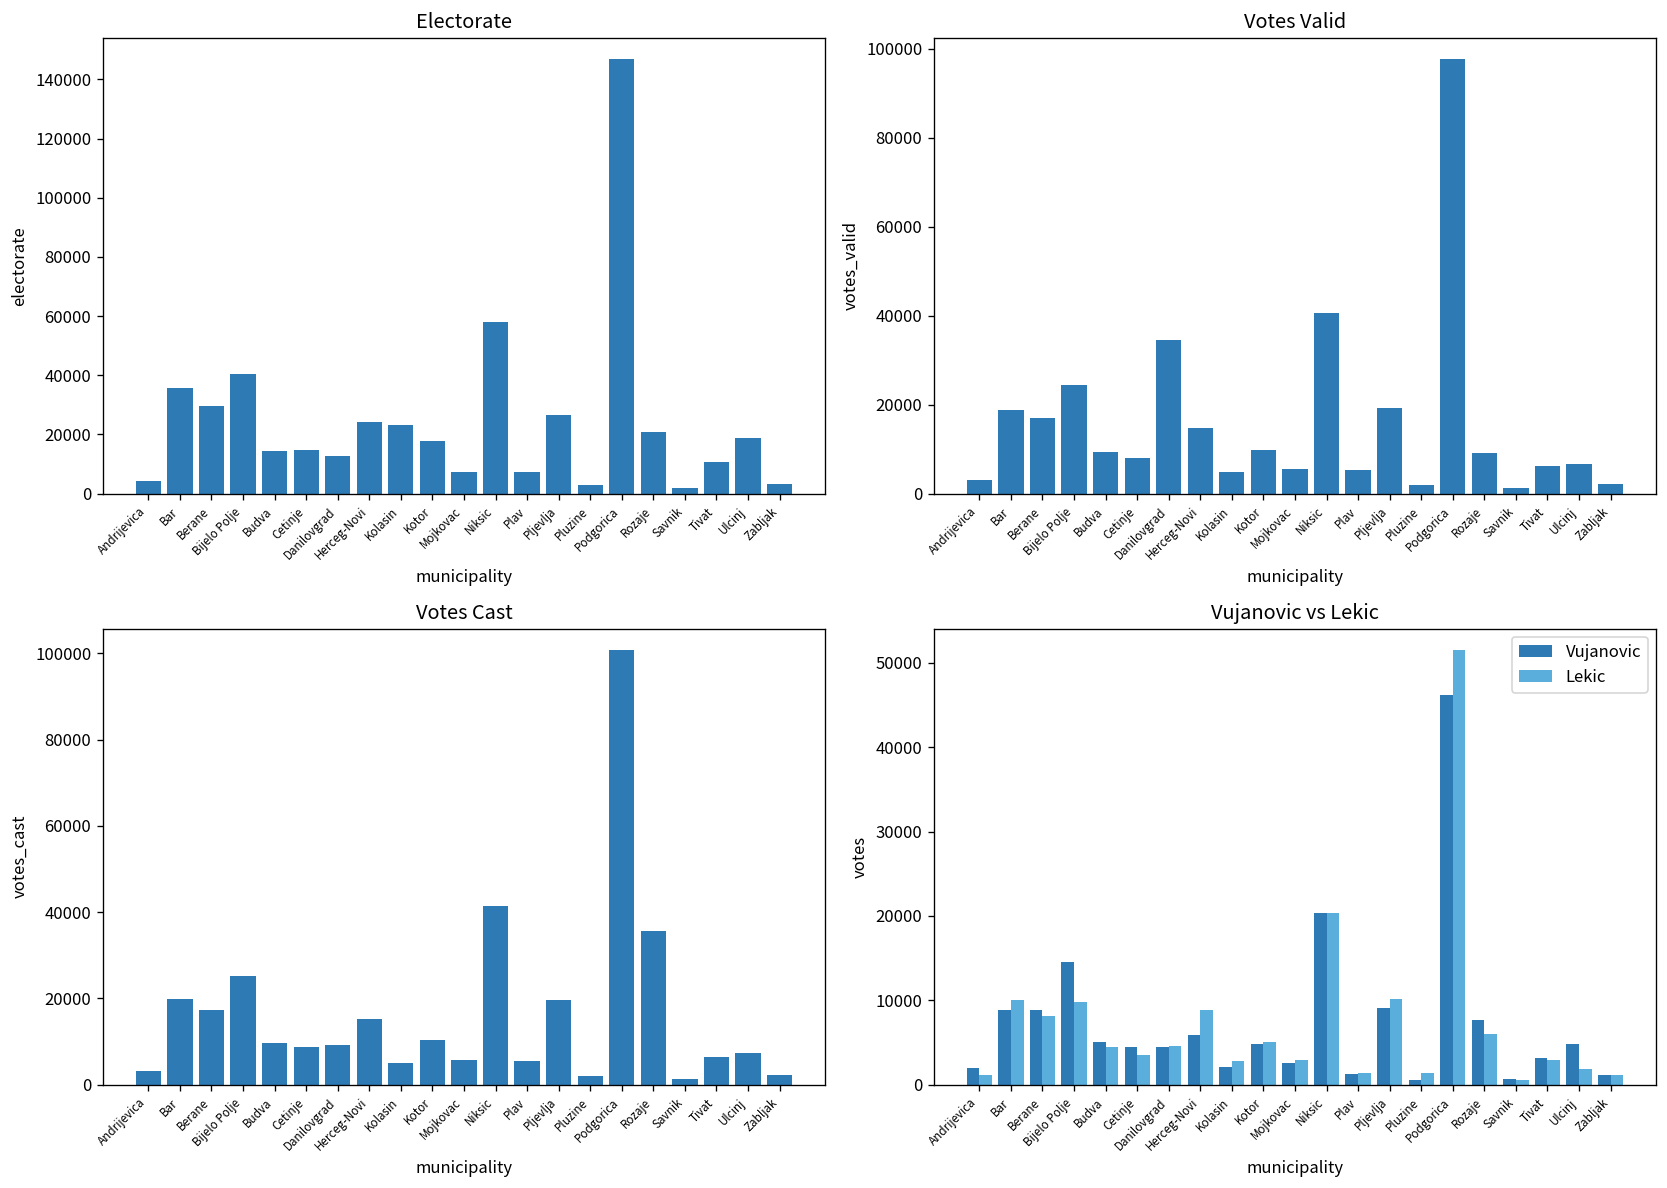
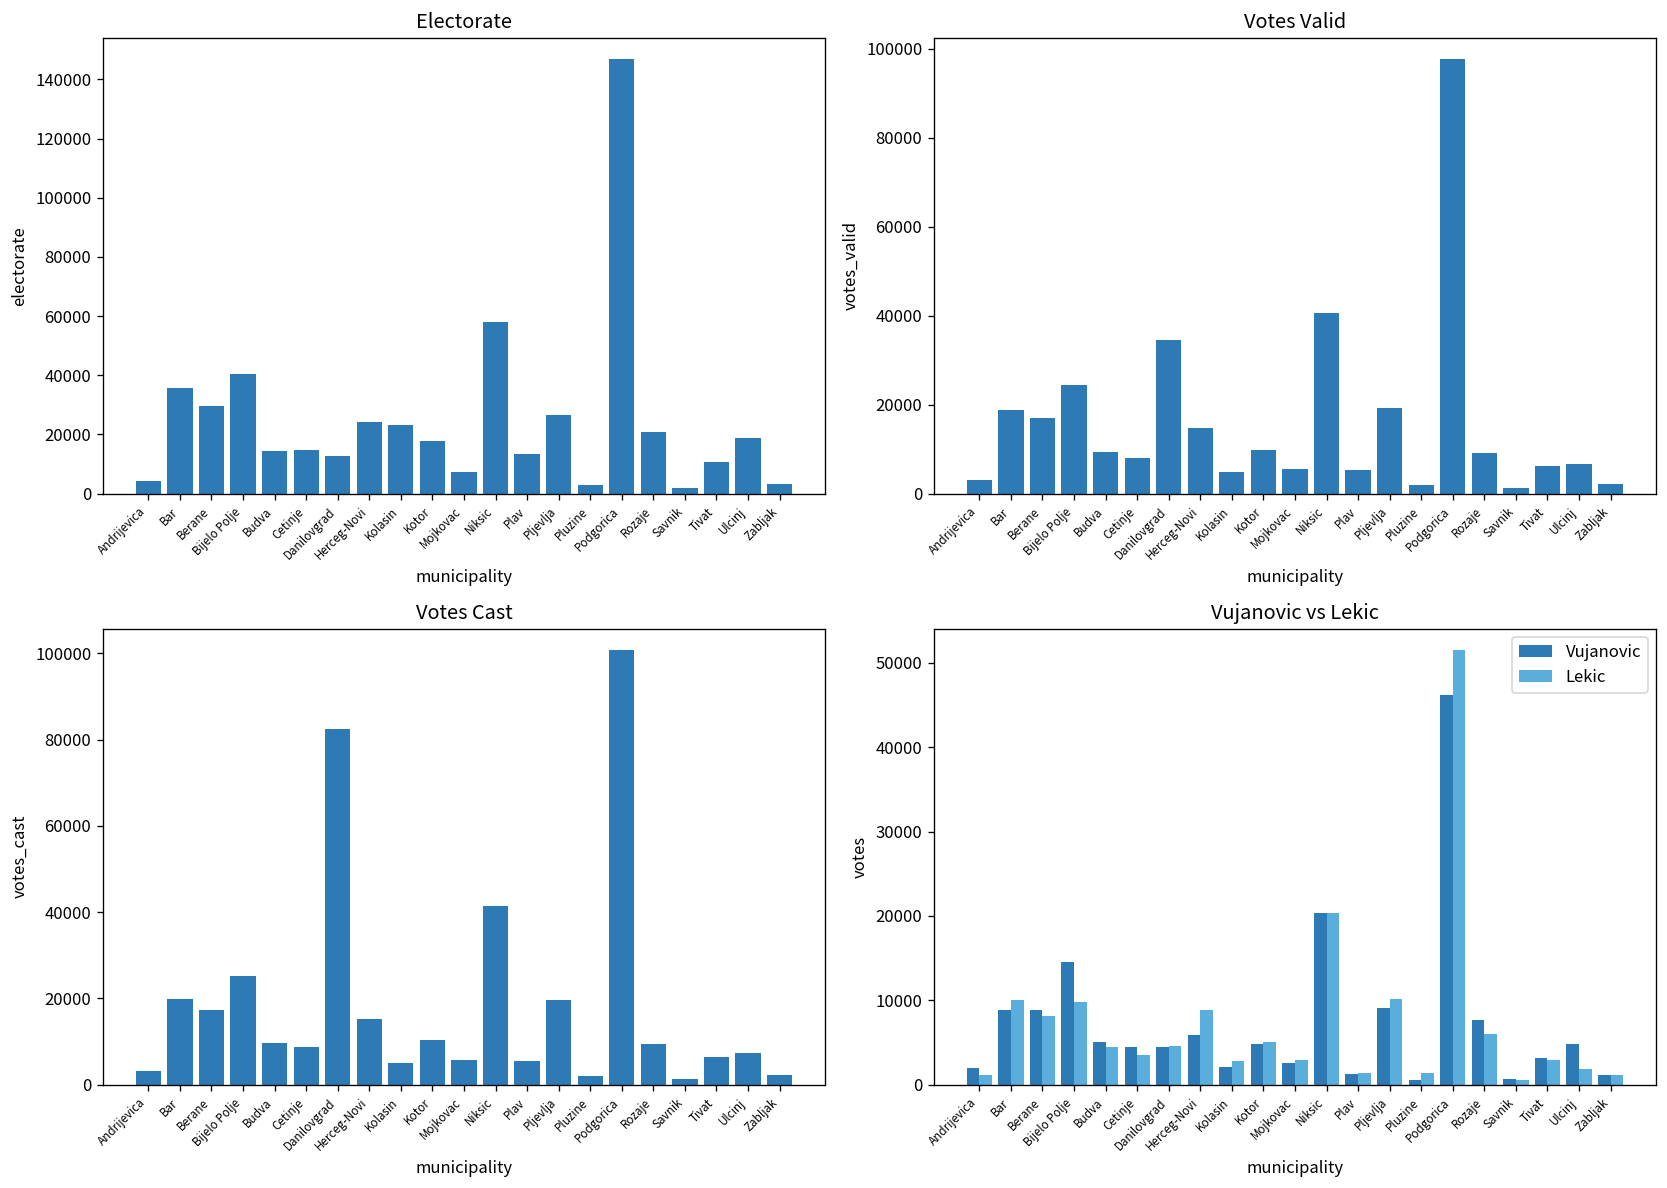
  {
    "Electorate": {
      "Andrijevica": 4000,
      "Bar": 36000,
      "Berane": 30000,
      "Bijelo Polje": 40000,
      "Budva": 14000,
      "Cetinje": 15000,
      "Danilovgrad": 13000,
      "Herceg-Novi": 24000,
      "Kolasin": 23000,
      "Kotor": 18000,
      "Mojkovac": 7000,
      "Niksic": 58000,
-     "Plav": 7000,
+     "Plav": 13000,
      "Pljevlja": 27000,
      "Pluzine": 3000,
      "Podgorica": 147000,
      "Rozaje": 21000,
      "Savnik": 2000,
      "Tivat": 11000,
      "Ulcinj": 19000,
      "Zabljak": 3000
    },
    "Votes Valid": {
      "Andrijevica": 3000,
      "Bar": 19000,
      "Berane": 17000,
      "Bijelo Polje": 24000,
      "Budva": 9000,
      "Cetinje": 8000,
      "Danilovgrad": 35000,
      "Herceg-Novi": 15000,
      "Kolasin": 5000,
      "Kotor": 10000,
      "Mojkovac": 6000,
      "Niksic": 41000,
      "Plav": 5000,
      "Pljevlja": 19000,
      "Pluzine": 2000,
      "Podgorica": 98000,
      "Rozaje": 9000,
      "Savnik": 1000,
      "Tivat": 6000,
      "Ulcinj": 7000,
      "Zabljak": 2000
    },
    "Votes Cast": {
      "Andrijevica": 3000,
      "Bar": 20000,
      "Berane": 17000,
      "Bijelo Polje": 25000,
      "Budva": 10000,
      "Cetinje": 9000,
-     "Danilovgrad": 9000,
+     "Danilovgrad": 82000,
      "Herceg-Novi": 15000,
      "Kolasin": 5000,
      "Kotor": 10000,
      "Mojkovac": 6000,
      "Niksic": 42000,
      "Plav": 6000,
      "Pljevlja": 20000,
      "Pluzine": 2000,
      "Podgorica": 101000,
-     "Rozaje": 36000,
+     "Rozaje": 9000,
      "Savnik": 1000,
      "Tivat": 7000,
      "Ulcinj": 7000,
      "Zabljak": 2000
    },
    "Vujanovic vs Lekic": {
      "Vujanovic": {
        "Andrijevica": 2000,
        "Bar": 9000,
        "Berane": 9000,
        "Bijelo Polje": 15000,
        "Budva": 5000,
        "Cetinje": 5000,
        "Danilovgrad": 4000,
        "Herceg-Novi": 6000,
        "Kolasin": 2000,
        "Kotor": 5000,
        "Mojkovac": 3000,
        "Niksic": 20000,
        "Plav": 1000,
        "Pljevlja": 9000,
        "Pluzine": 1000,
        "Podgorica": 46000,
        "Rozaje": 8000,
        "Savnik": 1000,
        "Tivat": 3000,
        "Ulcinj": 5000,
        "Zabljak": 1000
      },
      "Lekic": {
        "Andrijevica": 1000,
        "Bar": 10000,
        "Berane": 8000,
        "Bijelo Polje": 10000,
        "Budva": 4000,
        "Cetinje": 4000,
        "Danilovgrad": 5000,
        "Herceg-Novi": 9000,
        "Kolasin": 3000,
        "Kotor": 5000,
        "Mojkovac": 3000,
        "Niksic": 20000,
        "Plav": 1000,
        "Pljevlja": 10000,
        "Pluzine": 1000,
        "Podgorica": 51000,
        "Rozaje": 6000,
        "Savnik": 1000,
        "Tivat": 3000,
        "Ulcinj": 2000,
        "Zabljak": 1000
      }
    }
  }
